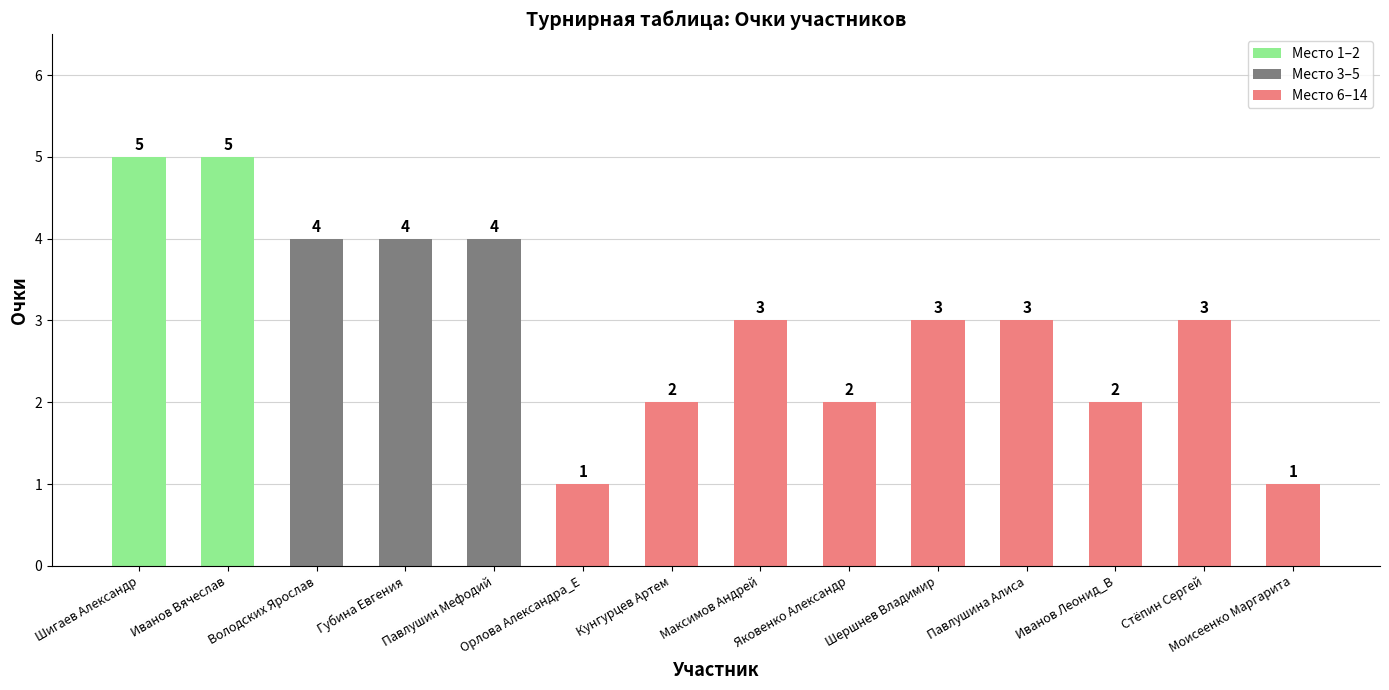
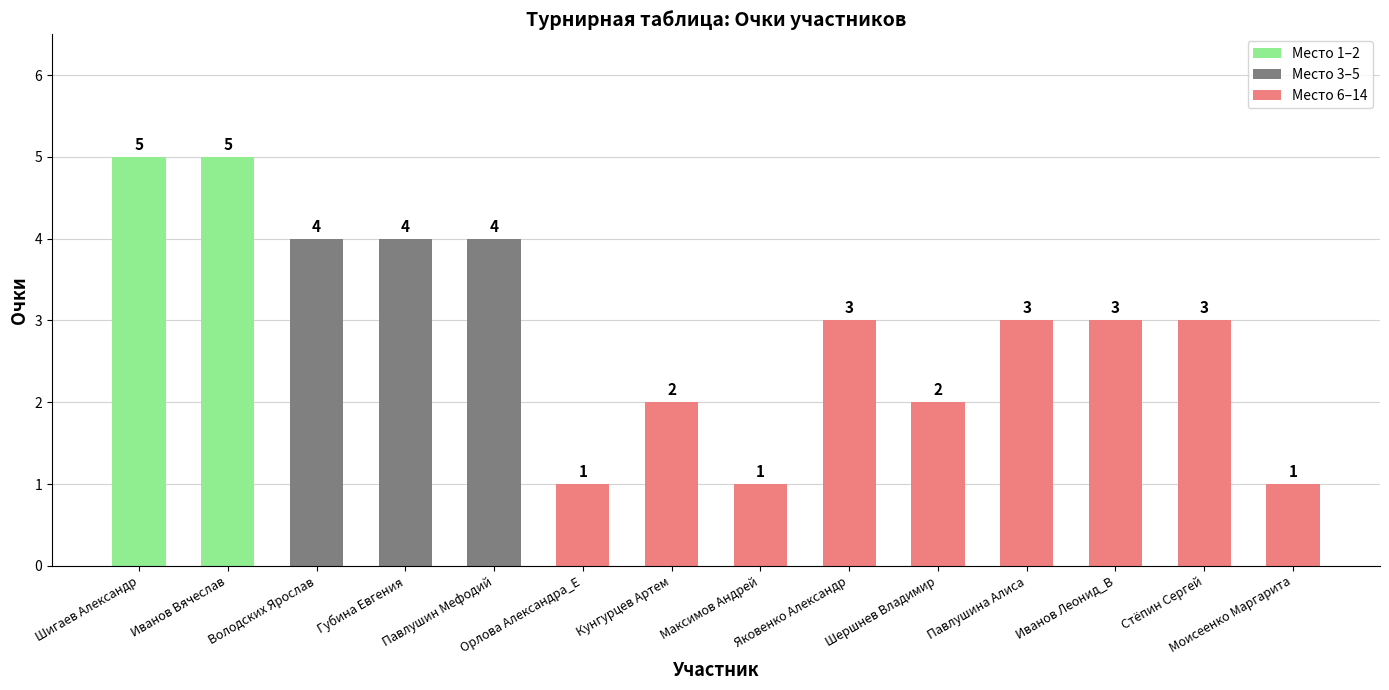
  {
    "Шигаев Александр": 5,
    "Иванов Вячеслав": 5,
    "Володских Ярослав": 4,
    "Губина Евгения": 4,
    "Павлушин Мефодий": 4,
    "Орлова Александра_Е": 1,
    "Кунгурцев Артем": 2,
-   "Максимов Андрей": 3,
-   "Яковенко Александр": 2,
-   "Шершнев Владимир": 3,
+   "Максимов Андрей": 1,
+   "Яковенко Александр": 3,
+   "Шершнев Владимир": 2,
    "Павлушина Алиса": 3,
-   "Иванов Леонид_В": 2,
+   "Иванов Леонид_В": 3,
    "Стёпин Сергей": 3,
    "Моисеенко Маргарита": 1
  }
